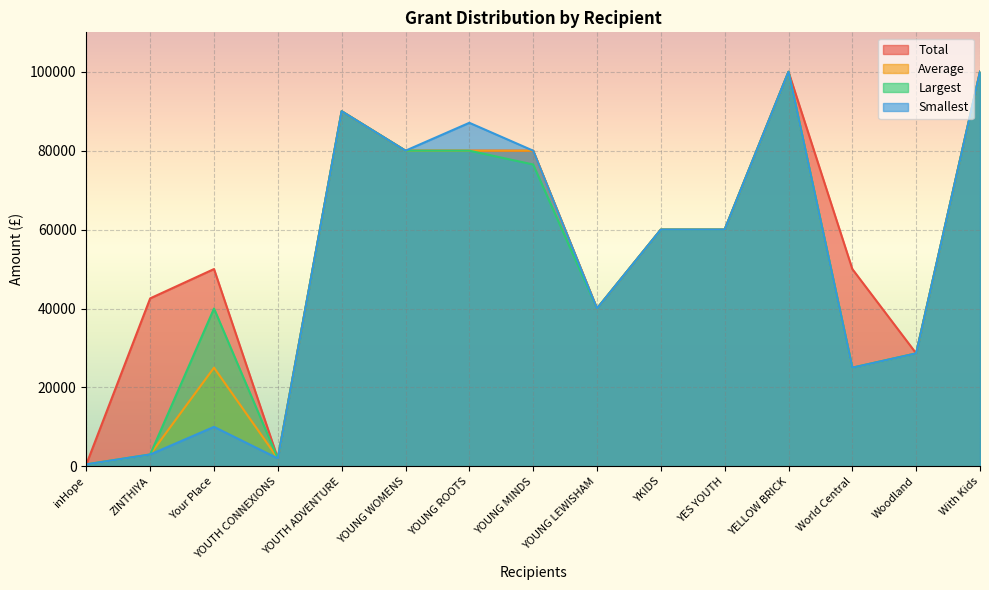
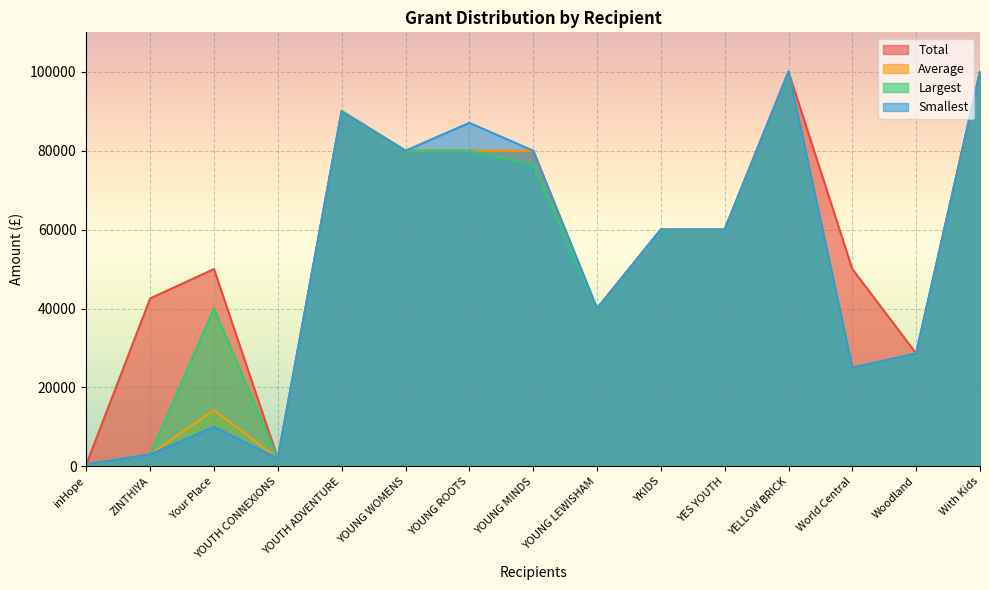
  {
    "Total": {
      "ZINTHIYA": 43000,
      "Your Place": 50000,
      "World Central": 50000
    },
    "Average": {
-     "Your Place": 25000
+     "Your Place": 14000
    },
    "Largest": {
      "Your Place": 40000,
      "YOUNG MINDS": 77000
    },
    "Smallest": {
      "Your Place": 10000,
      "YOUNG ROOTS": 87000
    }
  }
